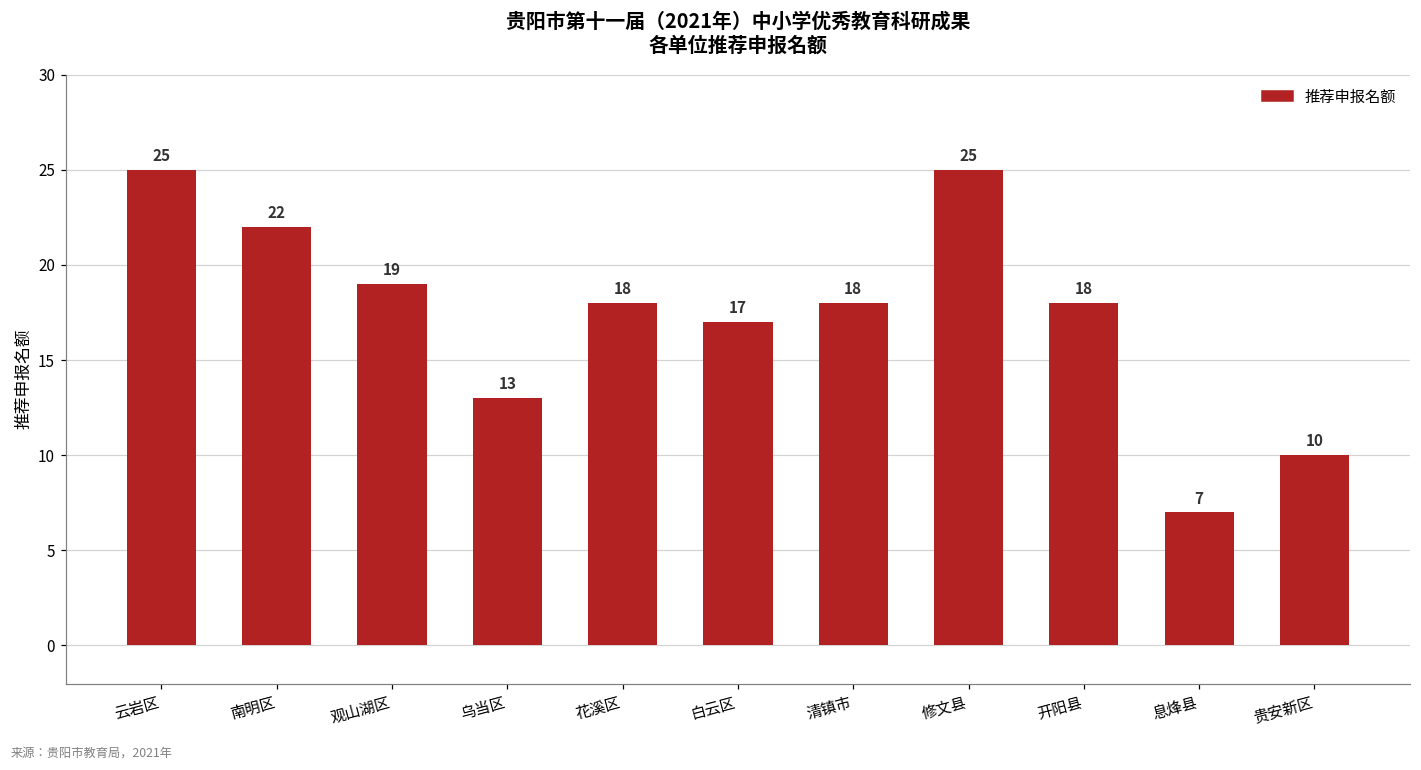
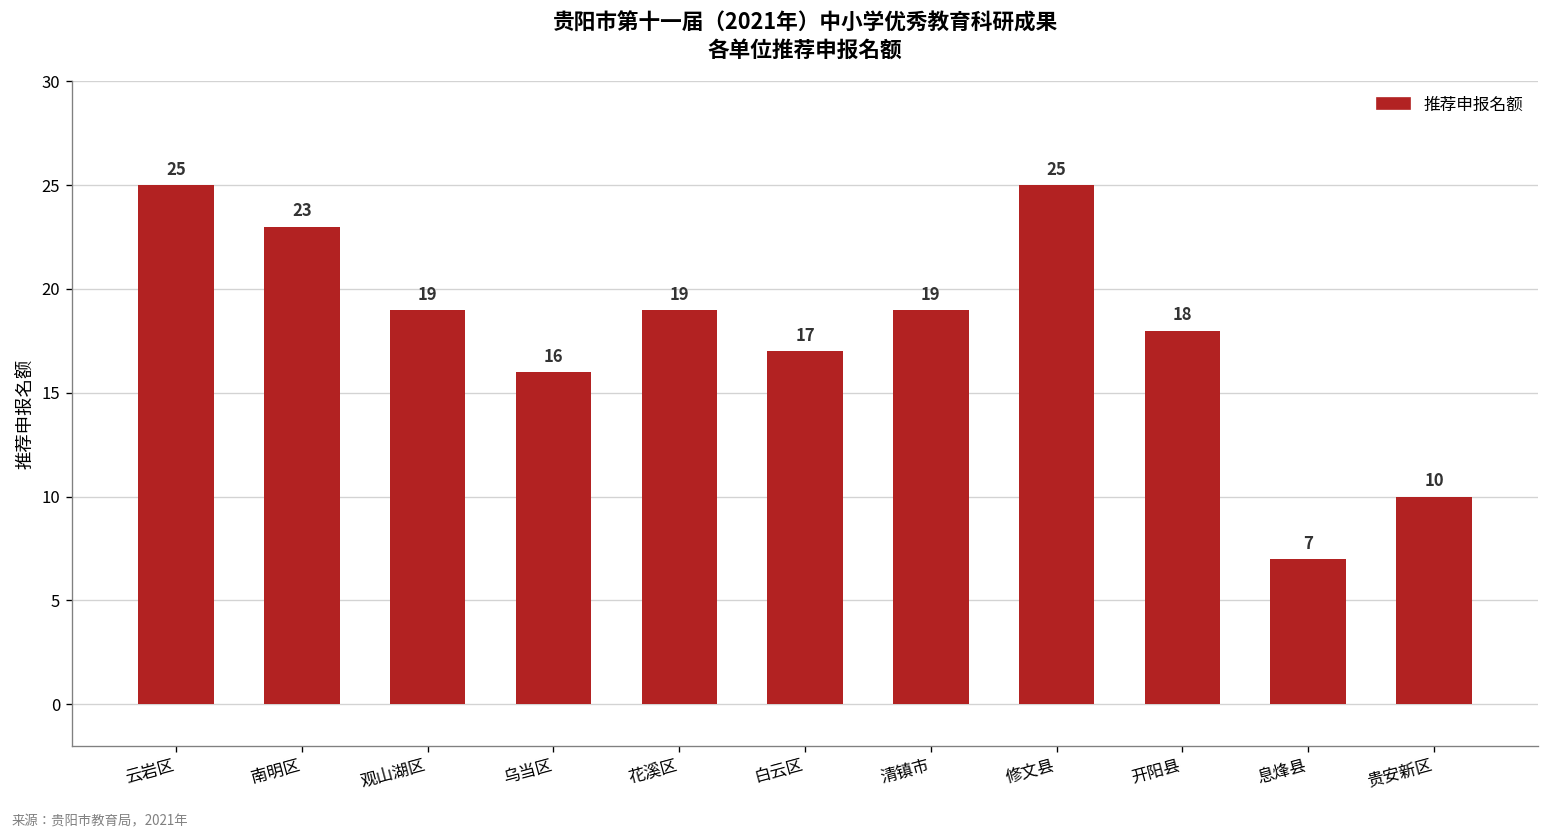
  {
    "云岩区": 25,
-   "南明区": 22,
+   "南明区": 23,
    "观山湖区": 19,
-   "乌当区": 13,
-   "花溪区": 18,
+   "乌当区": 16,
+   "花溪区": 19,
    "白云区": 17,
-   "清镇市": 18,
+   "清镇市": 19,
    "修文县": 25,
    "开阳县": 18,
    "息烽县": 7,
    "贵安新区": 10
  }
